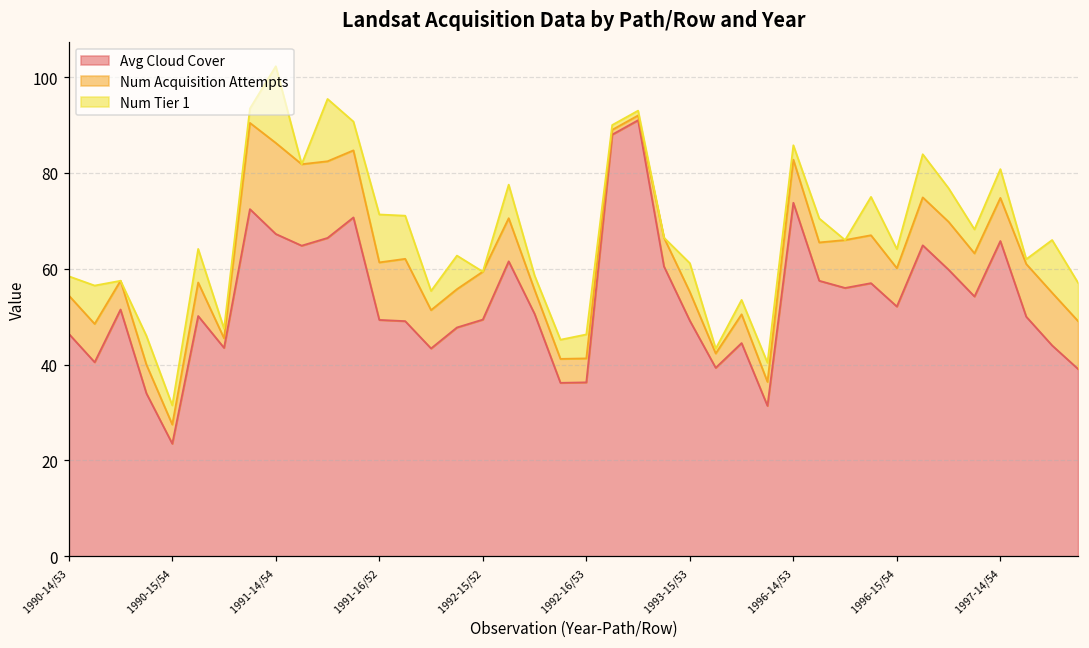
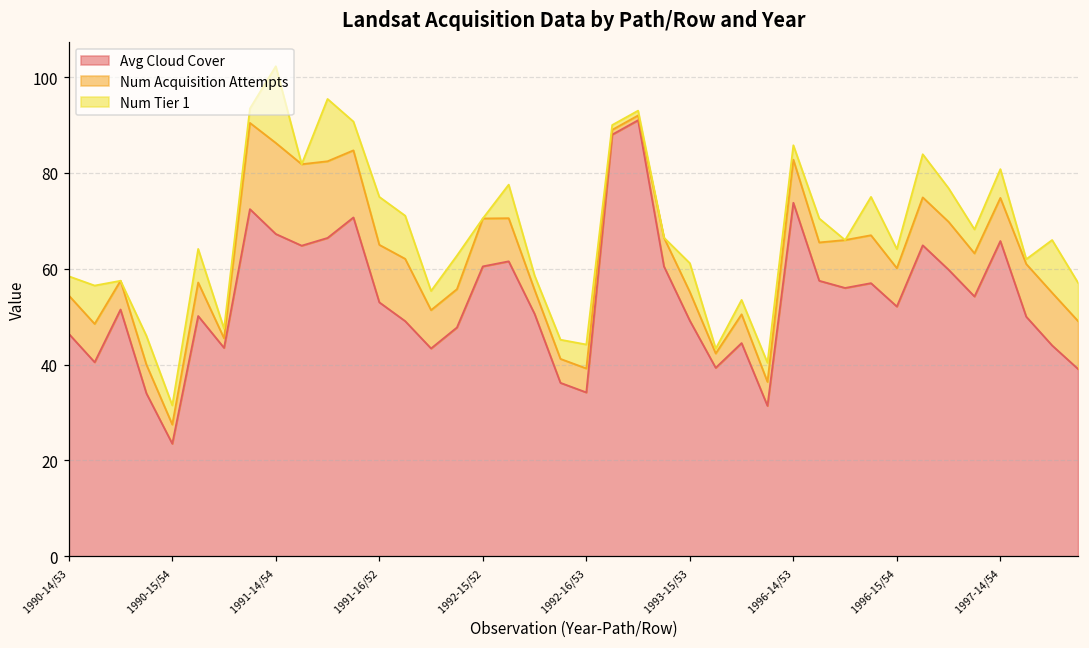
  {
    "Avg Cloud Cover": {
      "1990-14/53": 46,
      "1990-15/54": 24,
      "1991-14/54": 67,
-     "1991-16/52": 49,
-     "1992-15/52": 49,
-     "1992-16/53": 36,
+     "1991-16/52": 53,
+     "1992-15/52": 61,
+     "1992-16/53": 34,
      "1993-15/53": 49,
      "1996-14/53": 74,
      "1996-15/54": 52,
      "1997-14/54": 66
    }
  }
